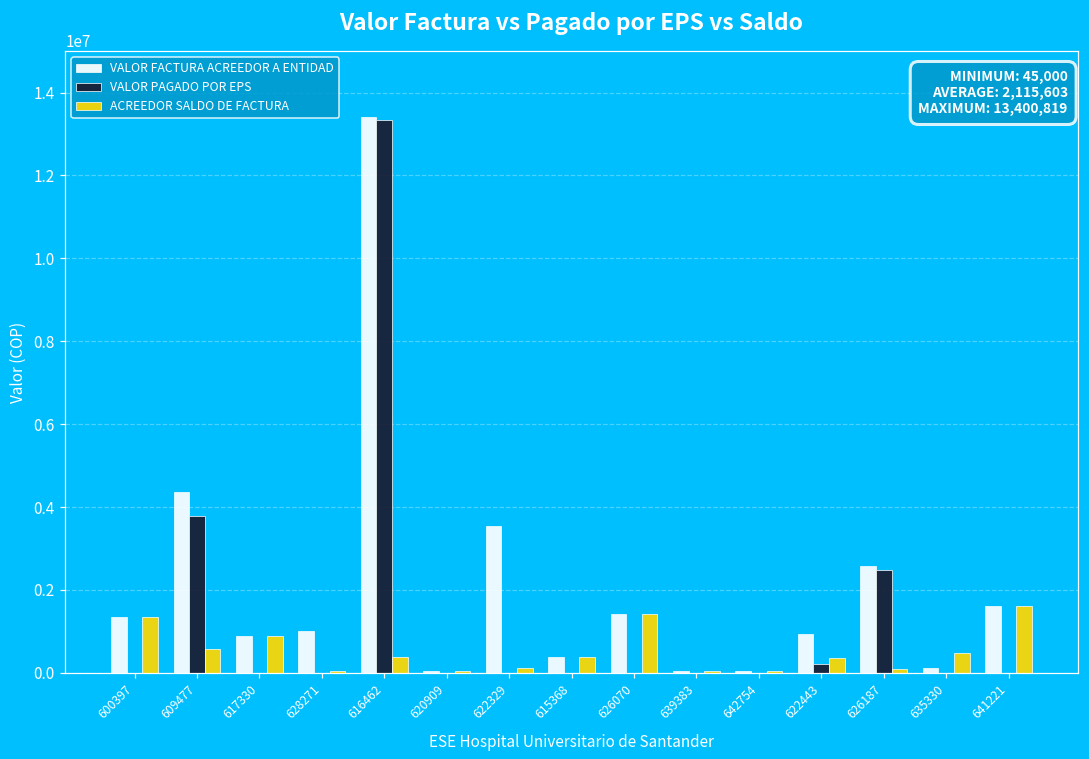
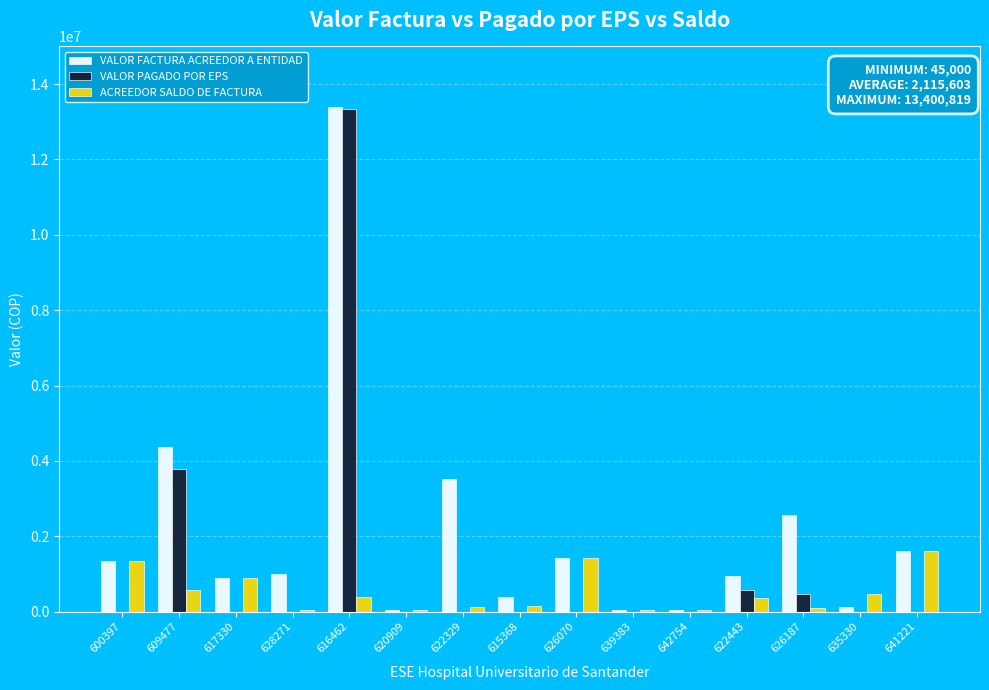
  {
    "VALOR FACTURA ACREEDOR A ENTIDAD": {
      "600397": 1300000,
      "609477": 4400000,
      "617330": 900000,
      "628271": 1000000,
      "616462": 13400000,
      "622329": 3500000,
      "615368": 400000,
      "626070": 1400000,
      "622443": 900000,
      "626187": 2600000,
      "635330": 100000,
      "641221": 1600000
    },
    "VALOR PAGADO POR EPS": {
      "600397": 0,
      "609477": 3800000,
      "617330": 0,
      "628271": 0,
      "616462": 13300000,
      "620909": 0,
      "622329": 0,
      "615368": 0,
      "626070": 0,
      "639383": 0,
      "642754": 0,
-     "622443": 200000,
-     "626187": 2500000,
+     "622443": 600000,
+     "626187": 500000,
      "635330": 0,
      "641221": 0
    },
    "ACREEDOR SALDO DE FACTURA": {
      "600397": 1300000,
      "609477": 600000,
      "617330": 900000,
      "616462": 400000,
      "622329": 100000,
-     "615368": 400000,
+     "615368": 100000,
      "626070": 1400000,
      "622443": 400000,
      "626187": 100000,
      "635330": 500000,
      "641221": 1600000
    }
  }
